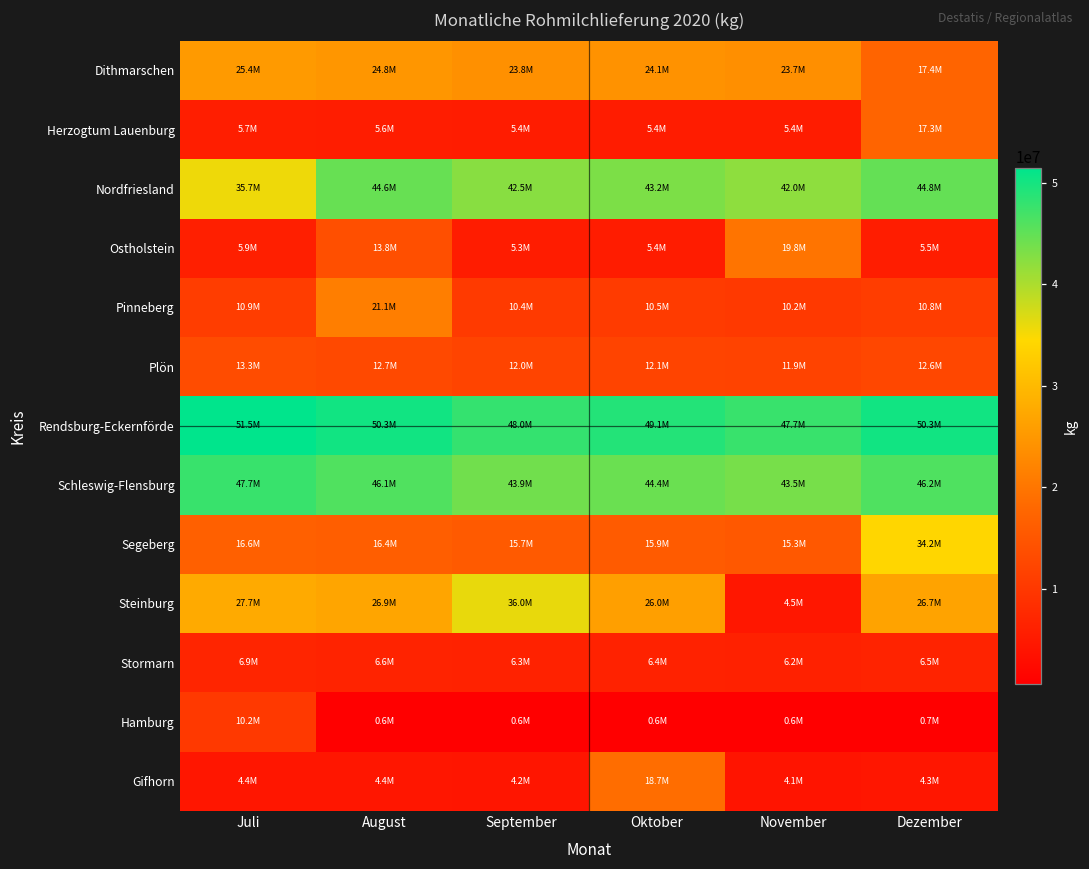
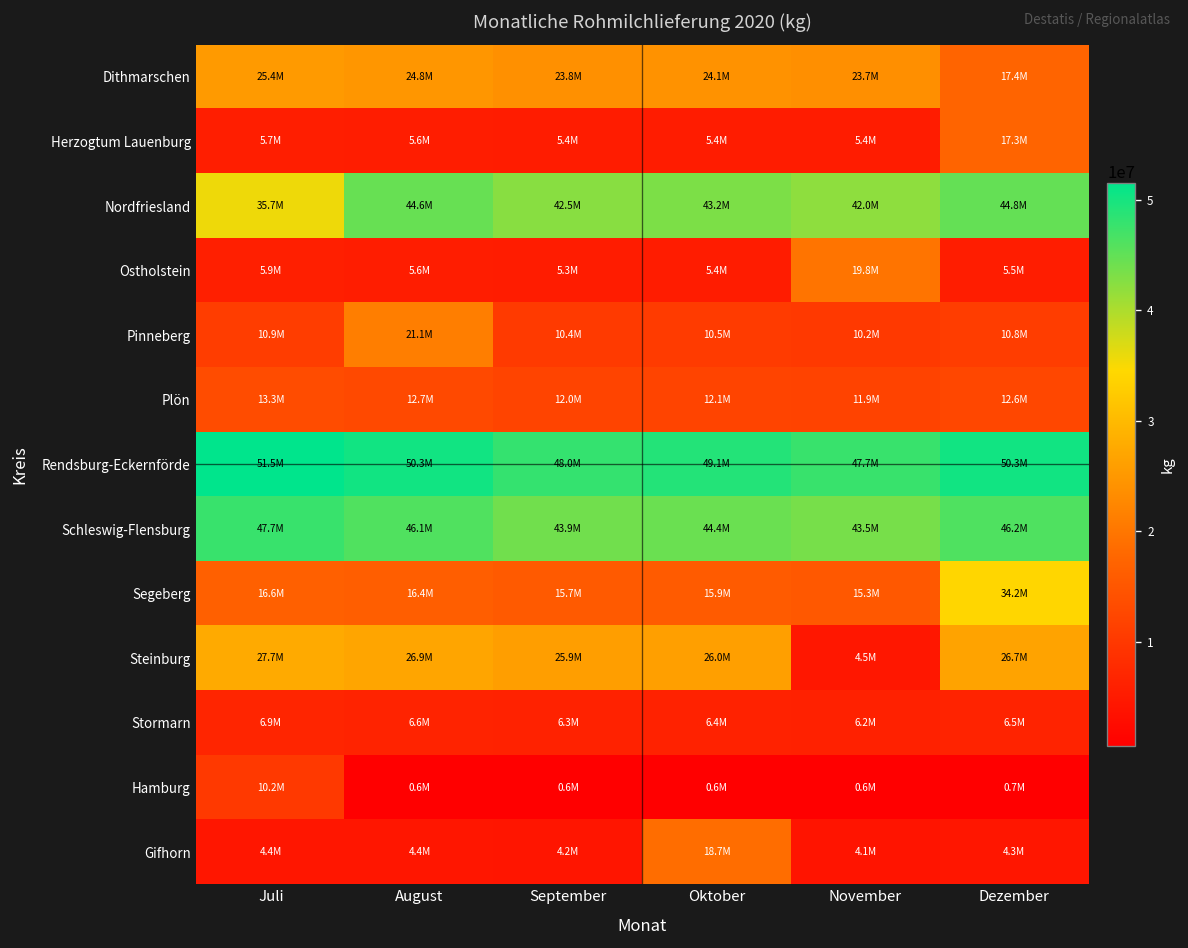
  {
    "Dithmarschen": {
      "Juli": "25.4M",
      "August": "24.8M",
      "September": "23.8M",
      "Oktober": "24.1M",
      "November": "23.7M",
      "Dezember": "17.4M"
    },
    "Herzogtum Lauenburg": {
      "Juli": "5.7M",
      "August": "5.6M",
      "September": "5.4M",
      "Oktober": "5.4M",
      "November": "5.4M",
      "Dezember": "17.3M"
    },
    "Nordfriesland": {
      "Juli": "35.7M",
      "August": "44.6M",
      "September": "42.5M",
      "Oktober": "43.2M",
      "November": "42.0M",
      "Dezember": "44.8M"
    },
    "Ostholstein": {
      "Juli": "5.9M",
-     "August": "13.8M",
+     "August": "5.6M",
      "September": "5.3M",
      "Oktober": "5.4M",
      "November": "19.8M",
      "Dezember": "5.5M"
    },
    "Pinneberg": {
      "Juli": "10.9M",
      "August": "21.1M",
      "September": "10.4M",
      "Oktober": "10.5M",
      "November": "10.2M",
      "Dezember": "10.8M"
    },
    "Plön": {
      "Juli": "13.3M",
      "August": "12.7M",
      "September": "12.0M",
      "Oktober": "12.1M",
      "November": "11.9M",
      "Dezember": "12.6M"
    },
    "Rendsburg-Eckernförde": {
      "Juli": "51.5M",
      "August": "50.3M",
      "September": "48.0M",
      "Oktober": "49.1M",
      "November": "47.7M",
      "Dezember": "50.3M"
    },
    "Schleswig-Flensburg": {
      "Juli": "47.7M",
      "August": "46.1M",
      "September": "43.9M",
      "Oktober": "44.4M",
      "November": "43.5M",
      "Dezember": "46.2M"
    },
    "Segeberg": {
      "Juli": "16.6M",
      "August": "16.4M",
      "September": "15.7M",
      "Oktober": "15.9M",
      "November": "15.3M",
      "Dezember": "34.2M"
    },
    "Steinburg": {
      "Juli": "27.7M",
      "August": "26.9M",
-     "September": "36.0M",
+     "September": "25.9M",
      "Oktober": "26.0M",
      "November": "4.5M",
      "Dezember": "26.7M"
    },
    "Stormarn": {
      "Juli": "6.9M",
      "August": "6.6M",
      "September": "6.3M",
      "Oktober": "6.4M",
      "November": "6.2M",
      "Dezember": "6.5M"
    },
    "Hamburg": {
      "Juli": "10.2M",
      "August": "0.6M",
      "September": "0.6M",
      "Oktober": "0.6M",
      "November": "0.6M",
      "Dezember": "0.7M"
    },
    "Gifhorn": {
      "Juli": "4.4M",
      "August": "4.4M",
      "September": "4.2M",
      "Oktober": "18.7M",
      "November": "4.1M",
      "Dezember": "4.3M"
    }
  }
